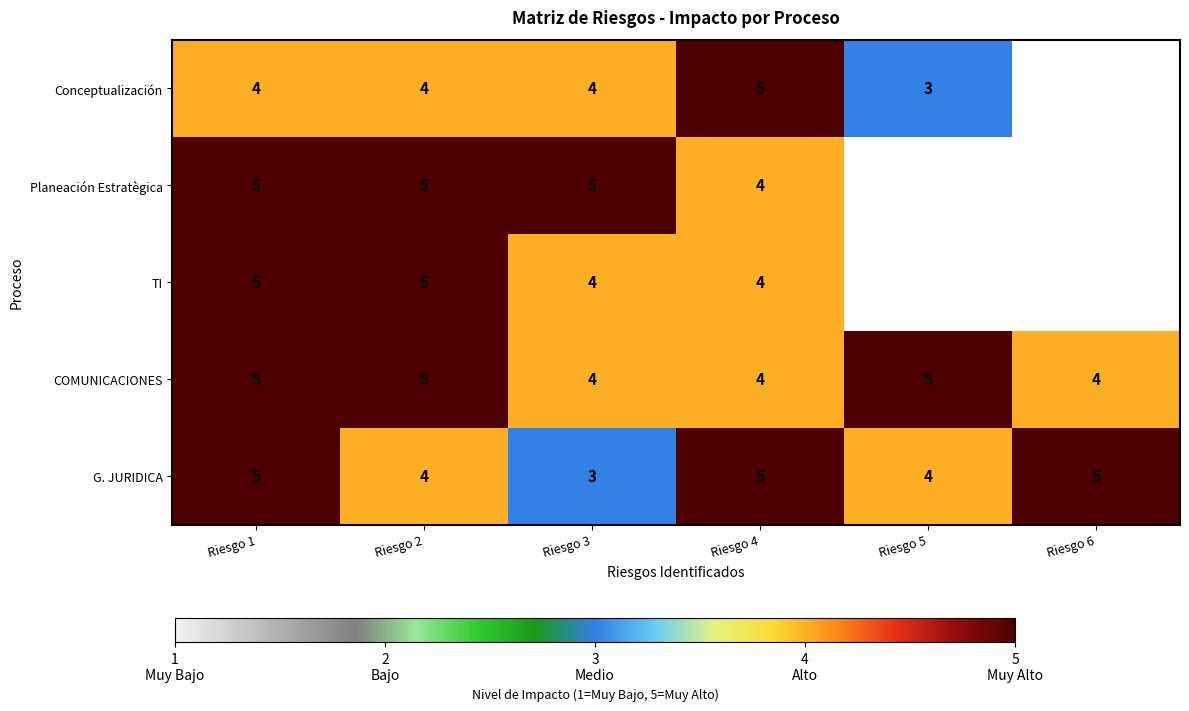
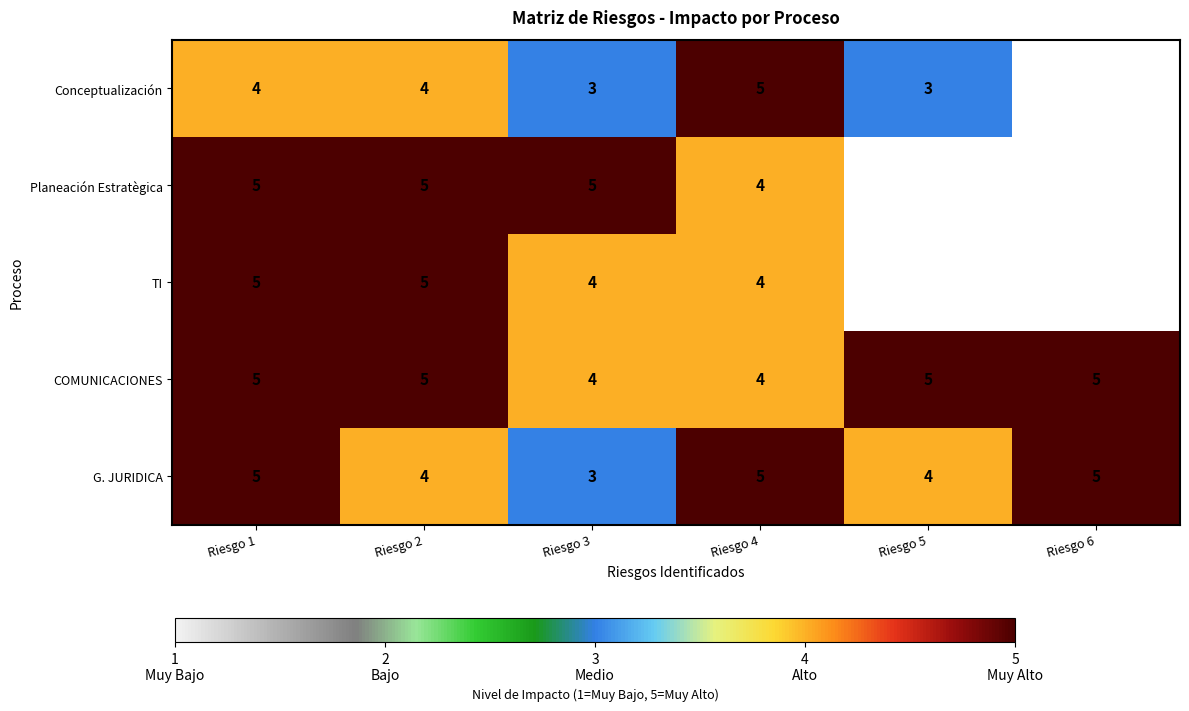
  {
    "Conceptualización": {
      "Riesgo 1": 4,
      "Riesgo 2": 4,
-     "Riesgo 3": 4,
+     "Riesgo 3": 3,
      "Riesgo 4": 5,
      "Riesgo 5": 3
    },
    "Planeación Estratègica": {
      "Riesgo 1": 5,
      "Riesgo 2": 5,
      "Riesgo 3": 5,
      "Riesgo 4": 4
    },
    "TI": {
      "Riesgo 1": 5,
      "Riesgo 2": 5,
      "Riesgo 3": 4,
      "Riesgo 4": 4
    },
    "COMUNICACIONES": {
      "Riesgo 1": 5,
      "Riesgo 2": 5,
      "Riesgo 3": 4,
      "Riesgo 4": 4,
      "Riesgo 5": 5,
-     "Riesgo 6": 4
+     "Riesgo 6": 5
    },
    "G. JURIDICA": {
      "Riesgo 1": 5,
      "Riesgo 2": 4,
      "Riesgo 3": 3,
      "Riesgo 4": 5,
      "Riesgo 5": 4,
      "Riesgo 6": 5
    }
  }
